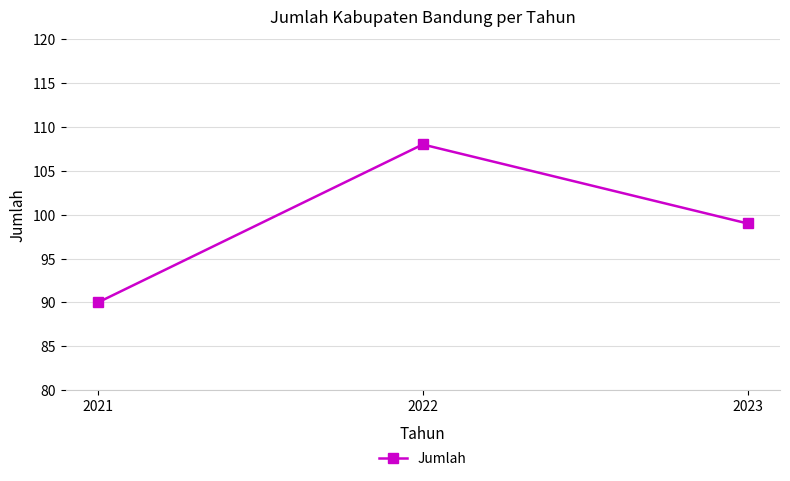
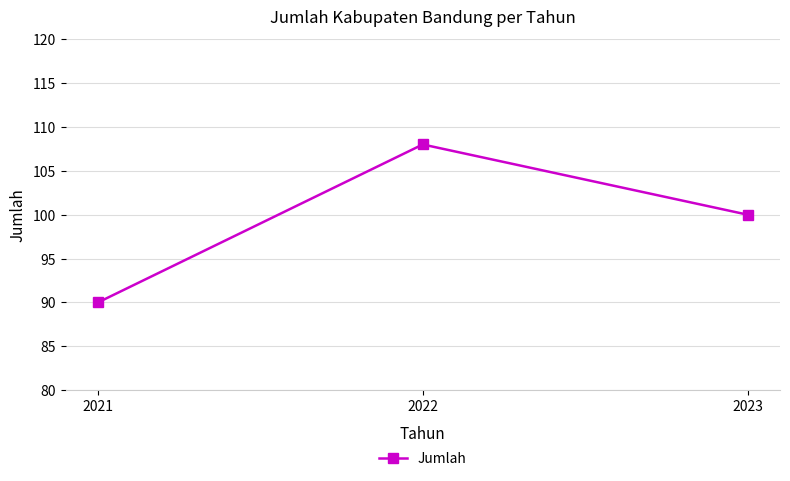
  {
    "2021": 90,
    "2022": 108,
-   "2023": 99
+   "2023": 100
  }
